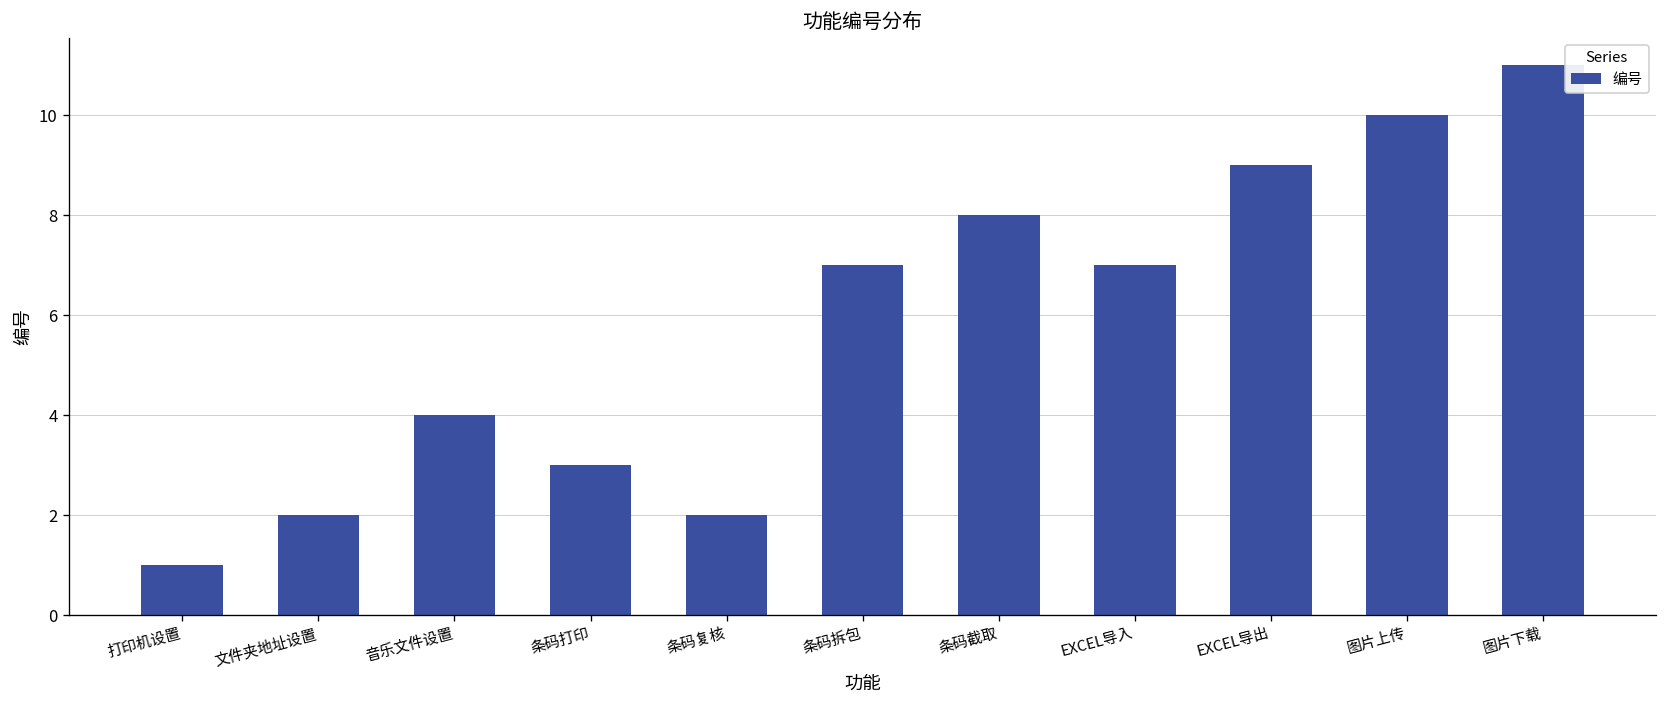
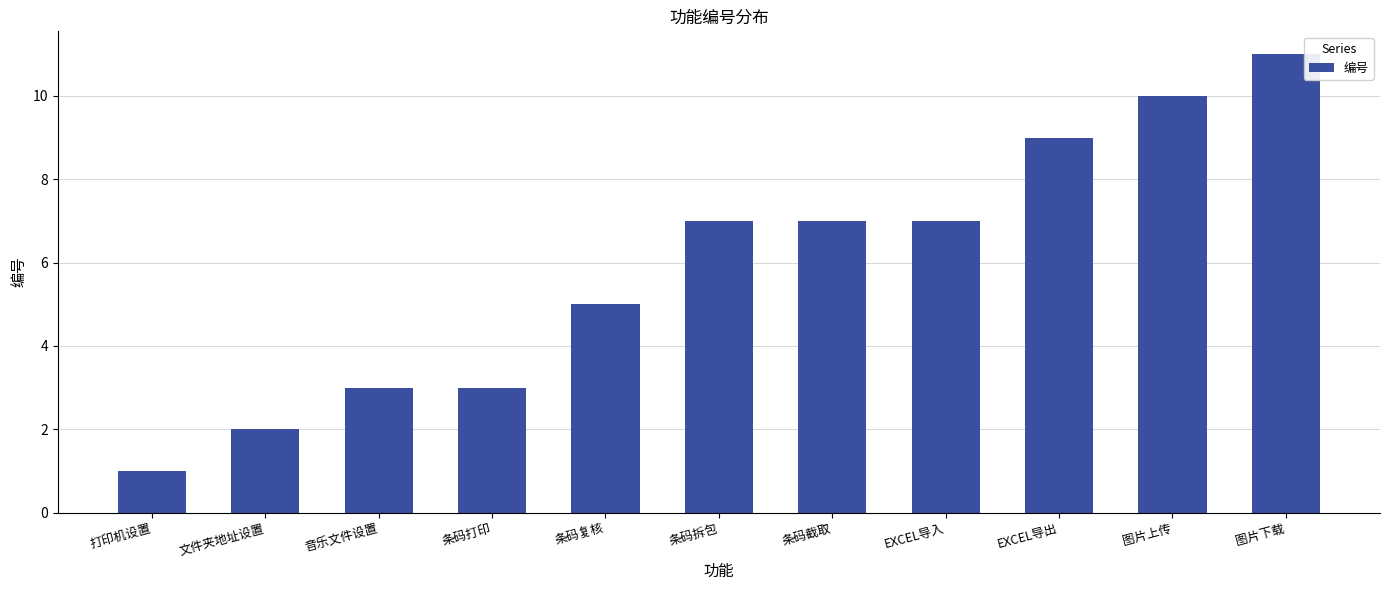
  {
    "打印机设置": 1,
    "文件夹地址设置": 2,
-   "音乐文件设置": 4,
+   "音乐文件设置": 3,
    "条码打印": 3,
-   "条码复核": 2,
+   "条码复核": 5,
    "条码拆包": 7,
-   "条码截取": 8,
+   "条码截取": 7,
    "EXCEL导入": 7,
    "EXCEL导出": 9,
    "图片上传": 10,
    "图片下载": 11
  }
